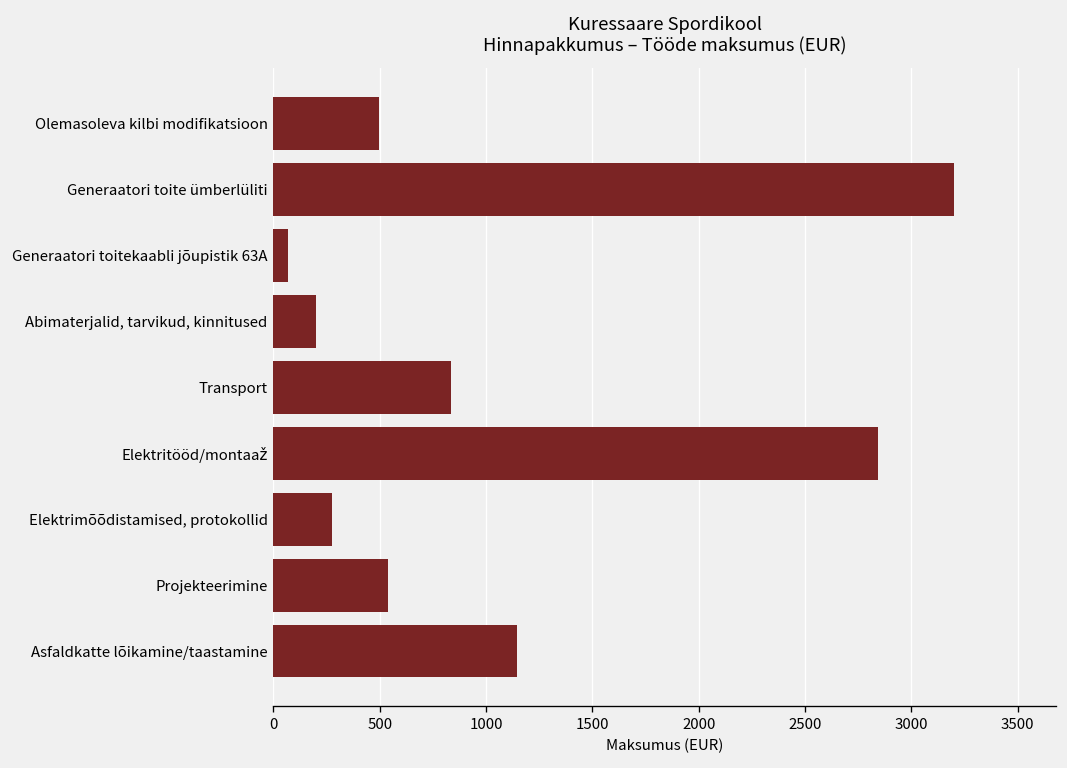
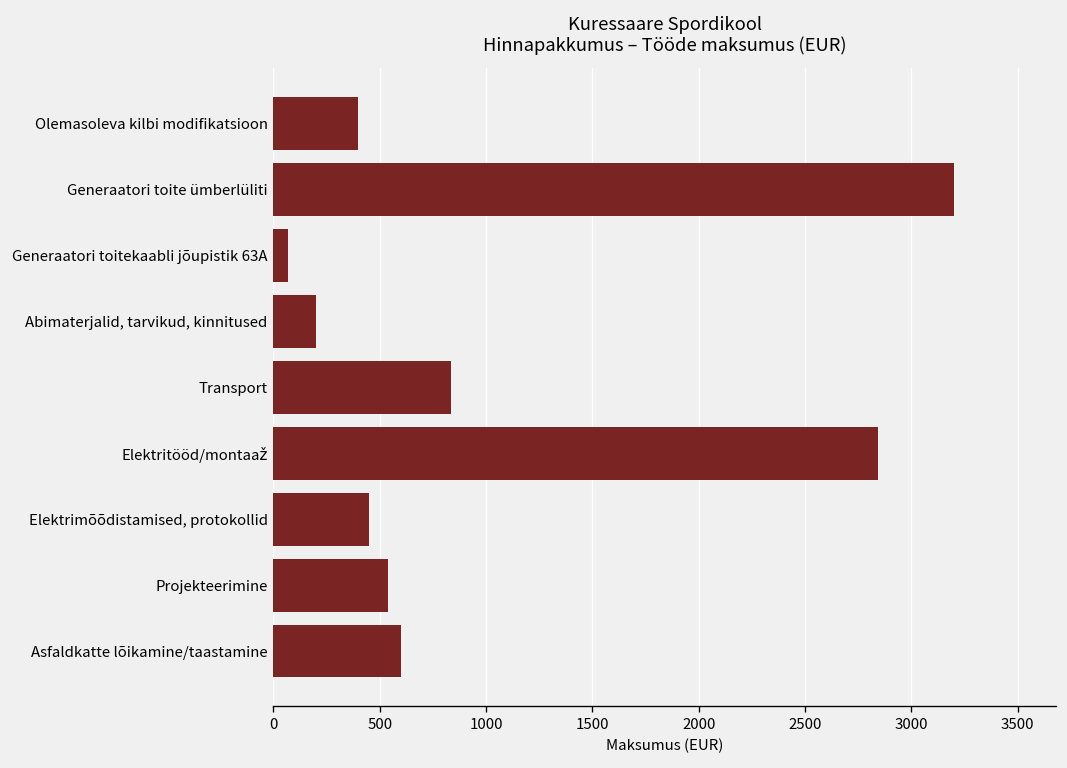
  {
-   "Olemasoleva kilbi modifikatsioon": 500,
+   "Olemasoleva kilbi modifikatsioon": 400,
    "Generaatori toite ümberlüliti": 3200,
    "Generaatori toitekaabli jõupistik 63A": 70,
    "Abimaterjalid, tarvikud, kinnitused": 200,
    "Transport": 840,
    "Elektritööd/montaaž": 2840,
-   "Elektrimõõdistamised, protokollid": 280,
+   "Elektrimõõdistamised, protokollid": 450,
    "Projekteerimine": 540,
-   "Asfaldkatte lõikamine/taastamine": 1140
+   "Asfaldkatte lõikamine/taastamine": 600
  }
